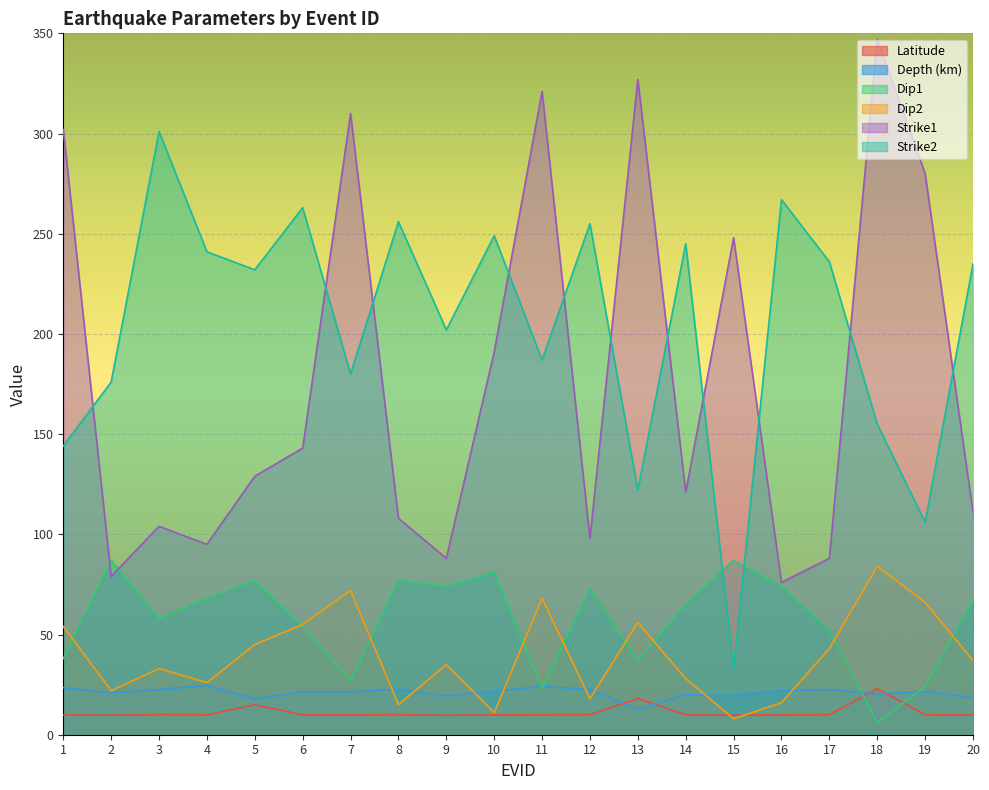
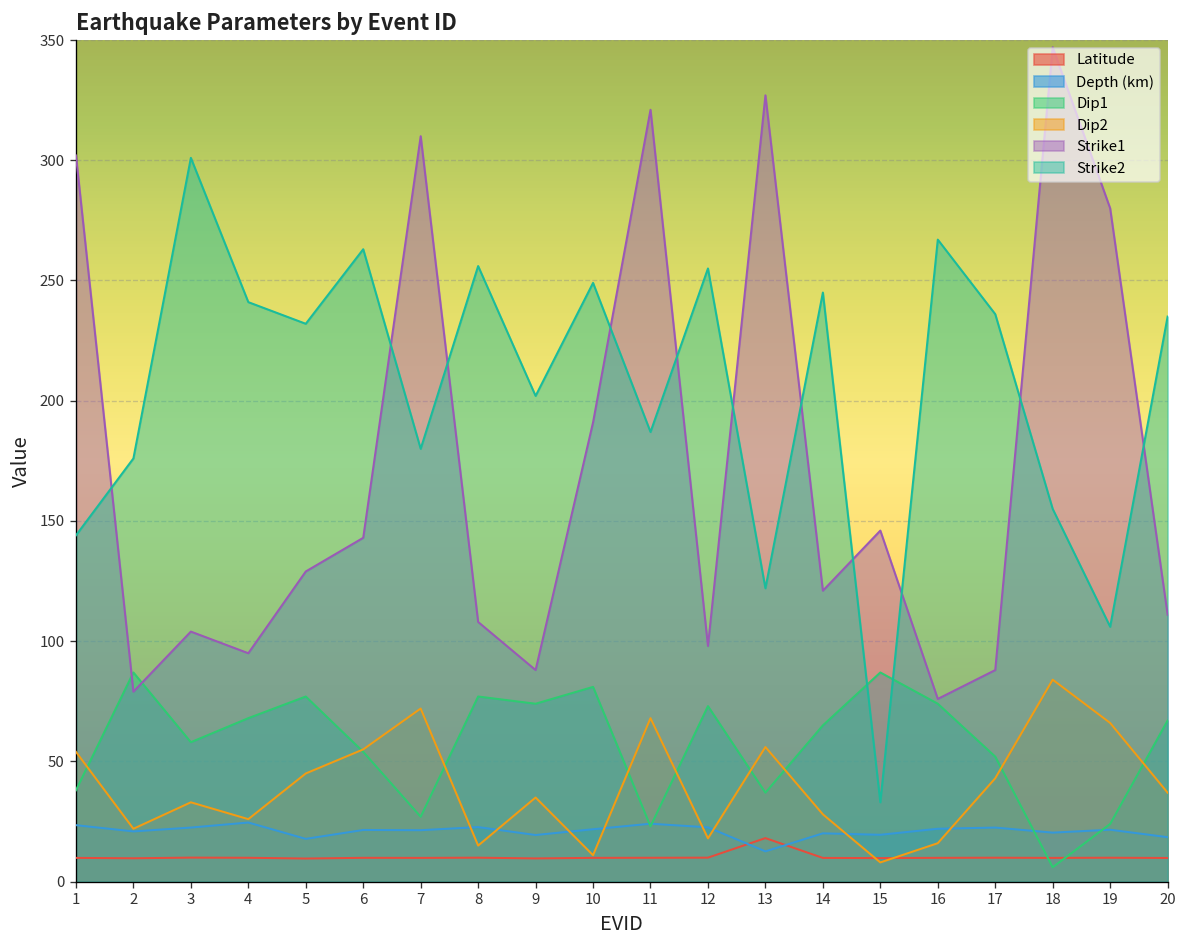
  {
    "Latitude": {
      "1": 10,
      "2": 10,
      "3": 10,
      "4": 10,
-     "5": 15,
+     "5": 10,
      "6": 10,
      "7": 10,
      "8": 10,
      "9": 10,
      "11": 10,
      "12": 10,
      "13": 18,
      "14": 10,
      "15": 10,
      "16": 10,
      "17": 10,
-     "18": 23,
+     "18": 10,
      "19": 10,
      "20": 10
    },
    "Depth (km)": {
      "1": 24,
      "3": 23,
      "4": 25,
      "5": 18,
      "6": 22,
      "7": 21,
      "8": 23,
      "9": 19,
      "10": 22,
      "12": 23,
      "13": 13,
      "14": 20,
      "15": 20,
      "16": 22,
      "17": 23,
      "18": 20,
      "19": 22,
      "20": 19
    },
    "Dip2": {
      "1": 54,
      "3": 33,
      "4": 26,
      "5": 45,
      "7": 72,
      "8": 15,
      "9": 35,
      "11": 68,
      "12": 18,
      "13": 56,
      "14": 28,
      "15": 8,
      "16": 16,
      "17": 43,
      "18": 84,
      "19": 66,
      "20": 37
    },
    "Strike1": {
      "1": 302,
      "2": 79,
      "3": 104,
      "4": 95,
      "5": 129,
      "6": 143,
      "7": 310,
      "8": 108,
      "9": 88,
      "10": 191,
      "11": 321,
      "12": 98,
      "13": 327,
      "14": 121,
-     "15": 248,
+     "15": 146,
      "16": 76,
      "17": 88,
      "18": 347,
      "19": 280,
      "20": 111
    }
  }
